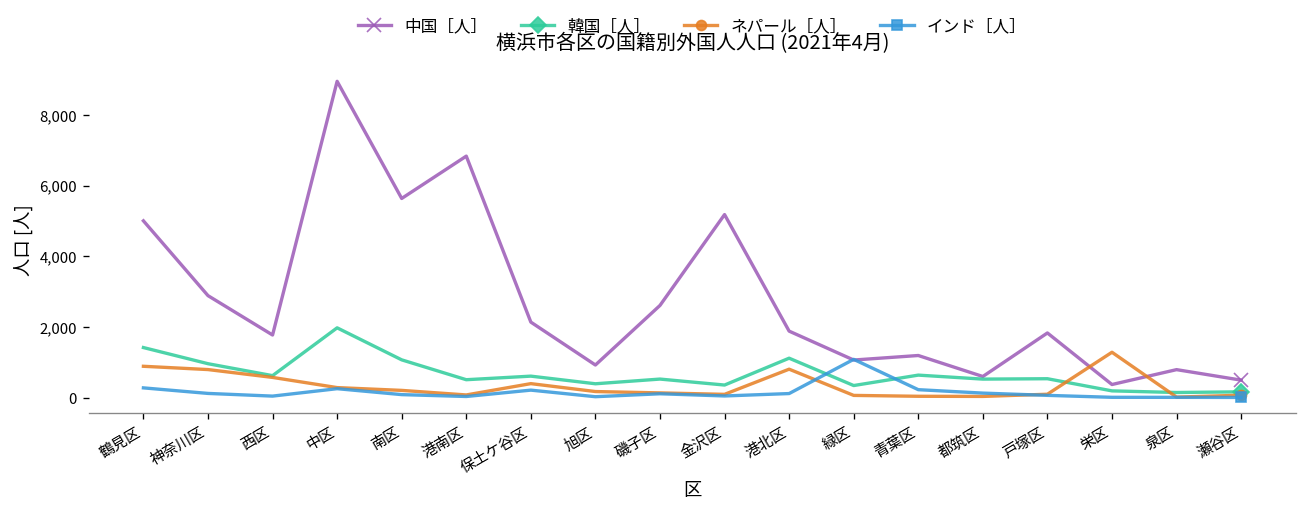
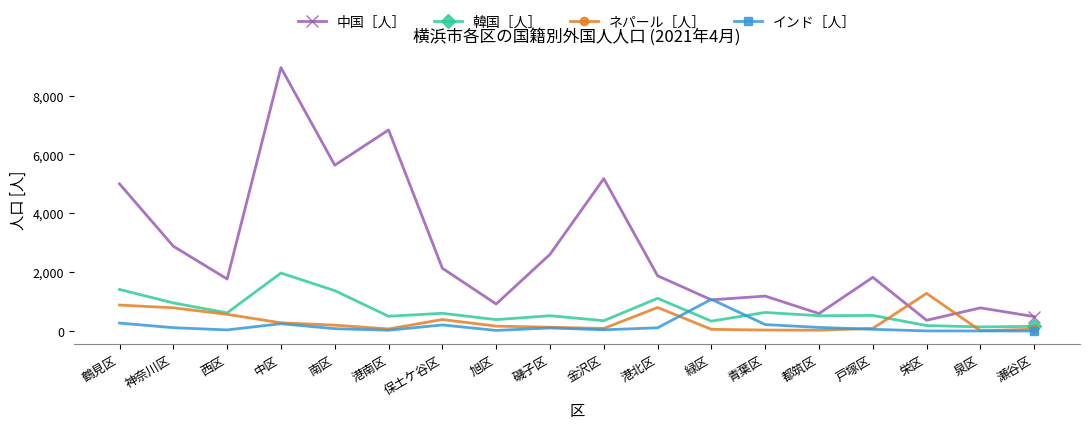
  {
    "中国［人］": {
      "鶴見区": "5,000",
      "神奈川区": "2,900",
      "西区": "1,800",
      "中区": "8,900",
      "南区": "5,600",
      "港南区": "6,800",
      "保土ケ谷区": "2,100",
      "旭区": "900",
      "磯子区": "2,600",
      "金沢区": "5,200",
      "港北区": "1,900",
      "青葉区": "1,200",
      "戸塚区": "1,800",
      "栄区": "400",
      "泉区": "800",
      "瀬谷区": "500"
    },
    "韓国［人］": {
      "鶴見区": "1,400",
      "神奈川区": "1,000",
      "中区": "2,000",
-     "南区": "1,100",
+     "南区": "1,400",
      "港南区": "500",
      "保土ケ谷区": "600",
      "旭区": "400",
      "磯子区": "500",
      "金沢区": "400",
      "港北区": "1,100",
      "緑区": "300",
      "青葉区": "600",
      "戸塚区": "500",
      "栄区": "200",
      "泉区": "100",
      "瀬谷区": "200"
    },
    "ネパール［人］": {
      "鶴見区": "900",
      "神奈川区": "800",
      "南区": "200",
      "保土ケ谷区": "400",
      "旭区": "200",
      "港北区": "800",
      "緑区": "100",
      "青葉区": "0",
      "都筑区": "0",
      "栄区": "1,300"
    },
    "インド［人］": {
      "鶴見区": "300",
      "神奈川区": "100",
      "西区": "0",
      "南区": "100",
      "保土ケ谷区": "200",
      "旭区": "0",
      "港北区": "100",
      "青葉区": "200",
      "都筑区": "100",
      "栄区": "0"
    }
  }
